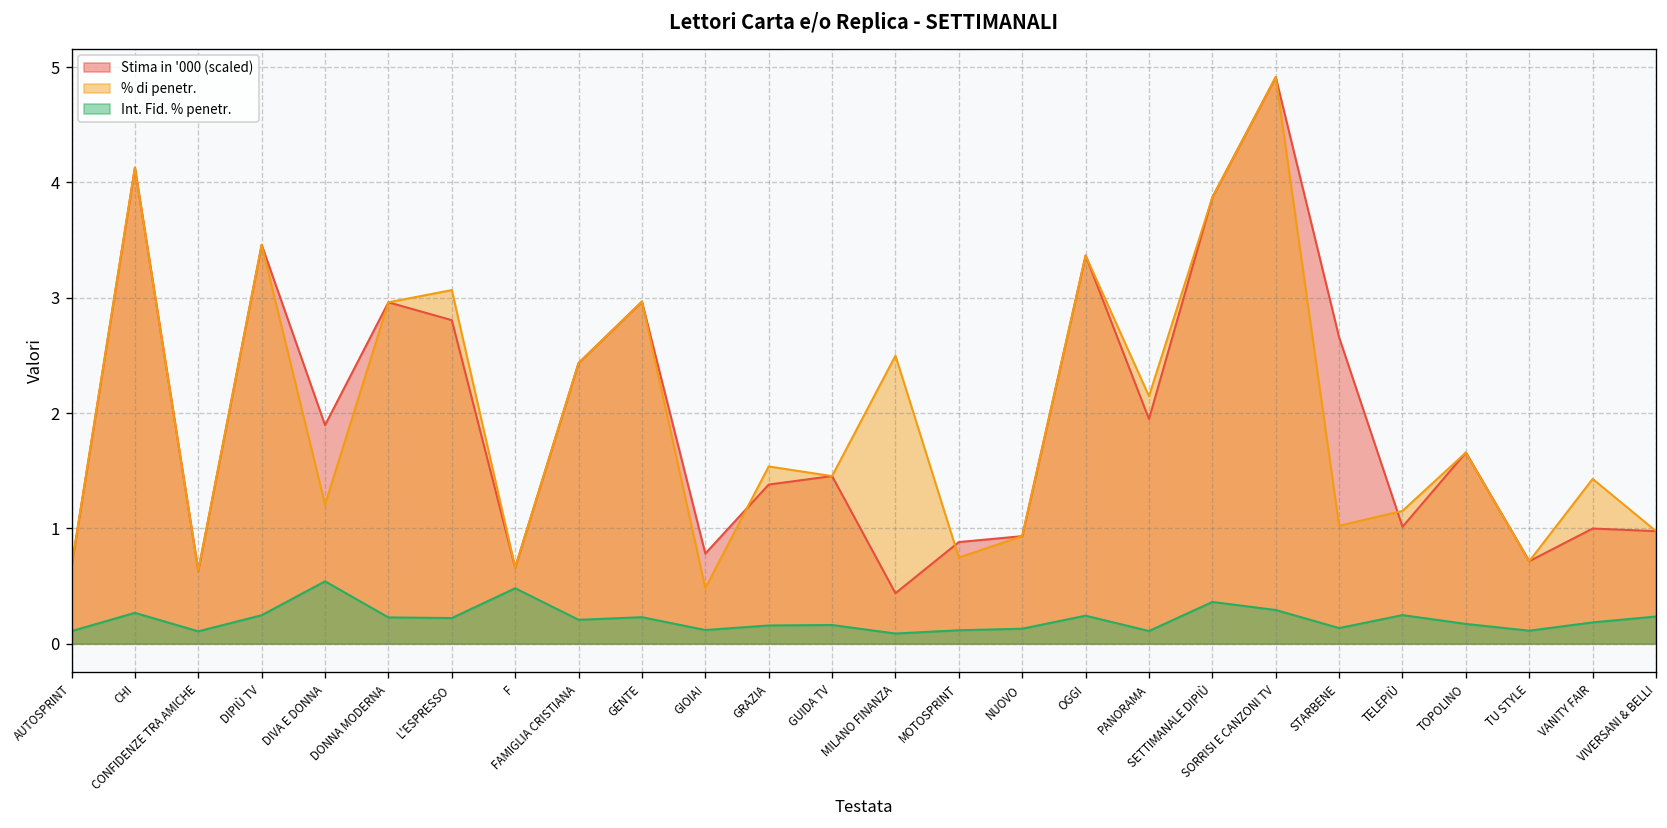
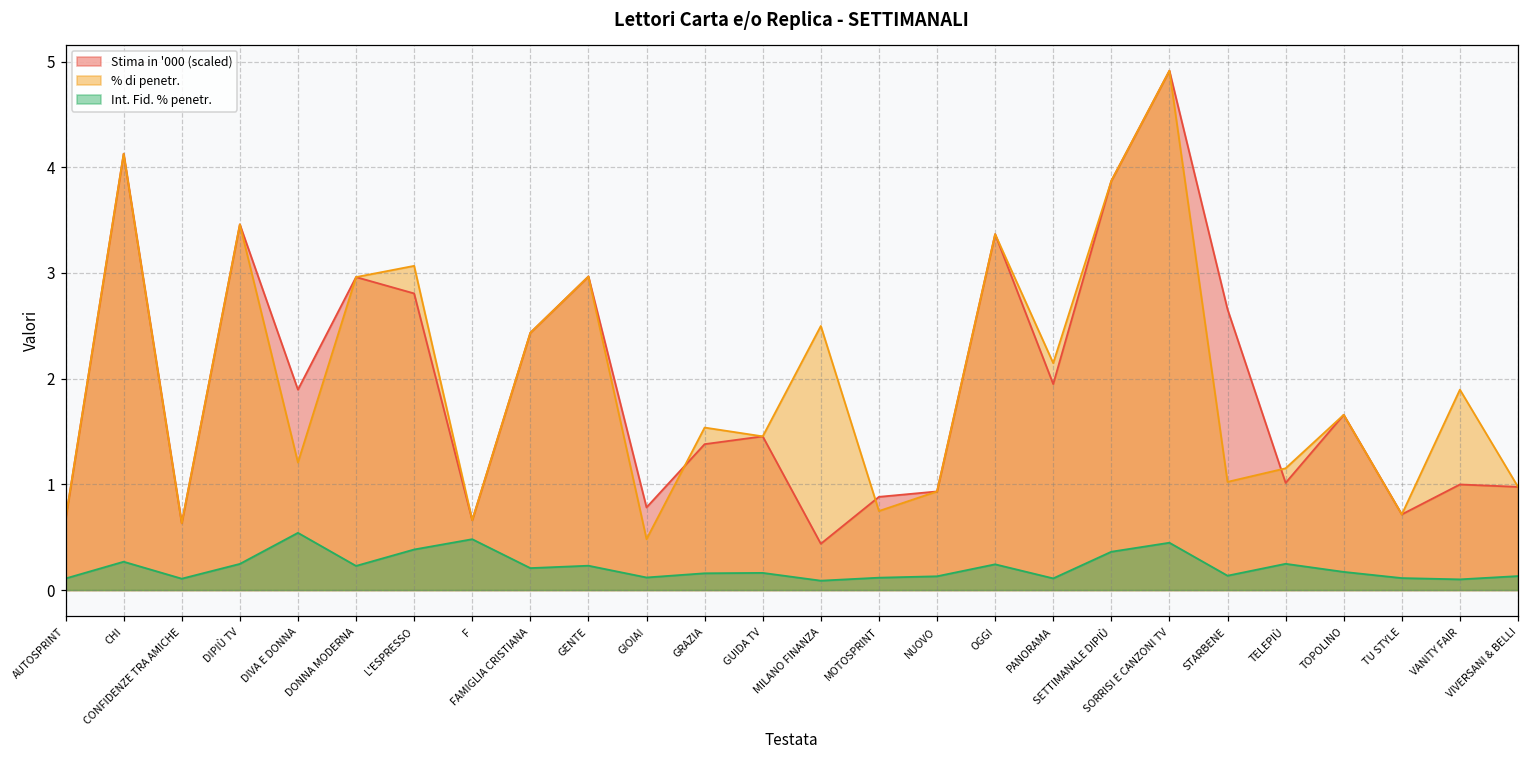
  {
    "Stima in '000 (scaled)": {
      "DIVA E DONNA": 1.9,
      "L'ESPRESSO": 2.8,
      "GIOIA!": 0.8,
      "GRAZIA": 1.4,
      "MILANO FINANZA": 0.4,
      "MOTOSPRINT": 0.9,
      "PANORAMA": 1.9,
      "STARBENE": 2.7,
      "TELEPIÙ": 1.0,
      "VANITY FAIR": 1.0
    },
    "% di penetr.": {
      "DIVA E DONNA": 1.2,
      "L'ESPRESSO": 3.1,
      "GIOIA!": 0.5,
      "GRAZIA": 1.5,
      "MILANO FINANZA": 2.5,
      "MOTOSPRINT": 0.7,
      "PANORAMA": 2.1,
      "STARBENE": 1.0,
      "TELEPIÙ": 1.2,
-     "VANITY FAIR": 1.4
+     "VANITY FAIR": 1.9
    },
    "Int. Fid. % penetr.": {
      "AUTOSPRINT": 0.1,
      "CHI": 0.3,
      "CONFIDENZE TRA AMICHE": 0.1,
      "DIPIÙ TV": 0.2,
      "DIVA E DONNA": 0.5,
      "DONNA MODERNA": 0.2,
-     "L'ESPRESSO": 0.2,
+     "L'ESPRESSO": 0.4,
      "F": 0.5,
      "FAMIGLIA CRISTIANA": 0.2,
      "GENTE": 0.2,
      "GIOIA!": 0.1,
      "GRAZIA": 0.2,
      "GUIDA TV": 0.2,
      "MILANO FINANZA": 0.1,
      "MOTOSPRINT": 0.1,
      "NUOVO": 0.1,
      "OGGI": 0.2,
      "PANORAMA": 0.1,
      "SETTIMANALE DIPIÙ": 0.4,
-     "SORRISI E CANZONI TV": 0.3,
+     "SORRISI E CANZONI TV": 0.4,
      "STARBENE": 0.1,
      "TELEPIÙ": 0.2,
      "TOPOLINO": 0.2,
      "TU STYLE": 0.1,
-     "VANITY FAIR": 0.2,
-     "VIVERSANI & BELLI": 0.2
+     "VANITY FAIR": 0.1,
+     "VIVERSANI & BELLI": 0.1
    }
  }
